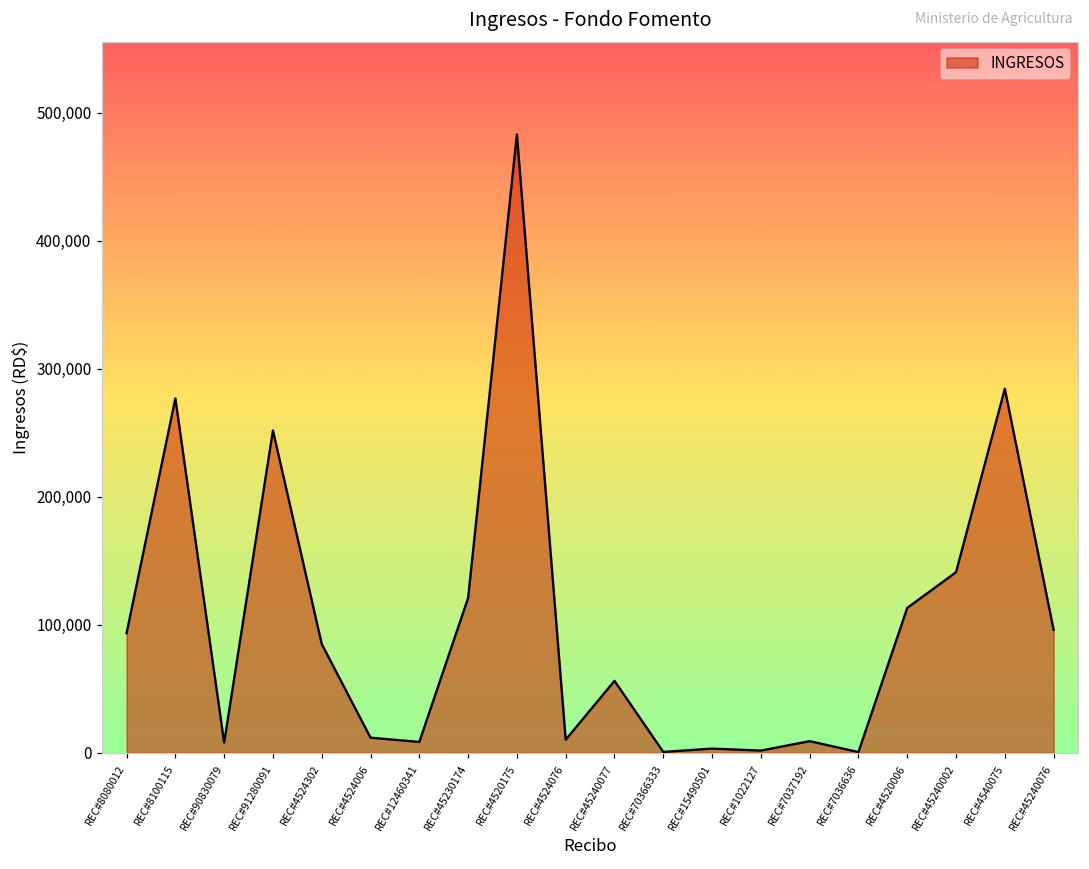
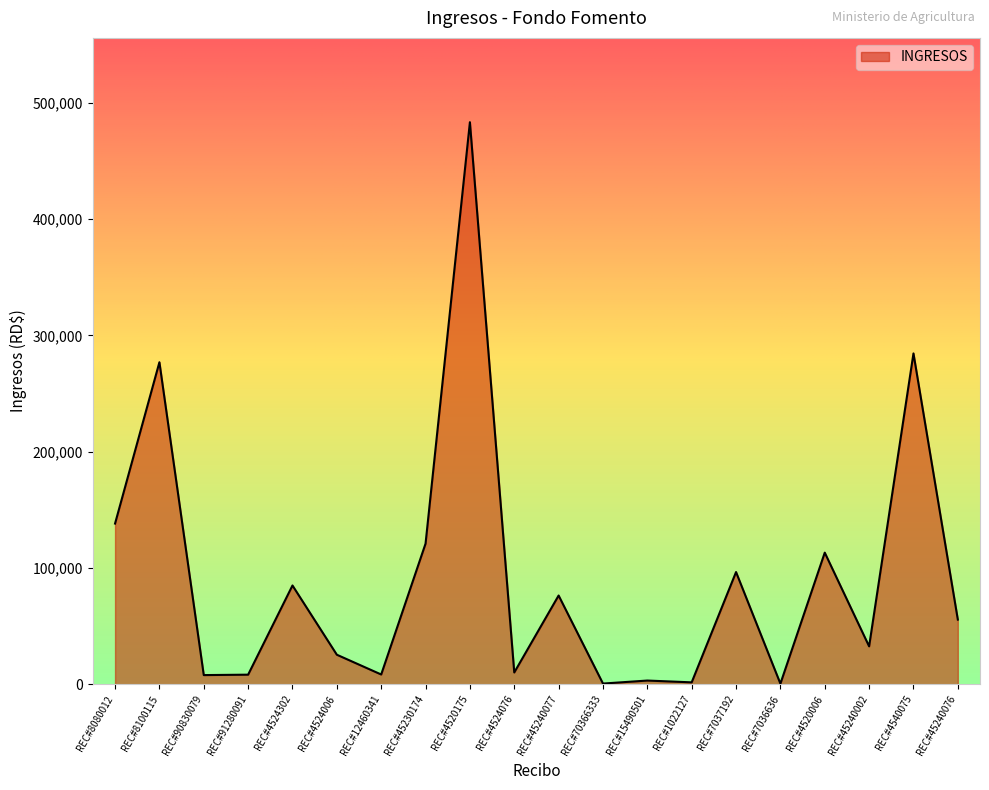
  {
-   "REC#8080012": "93,000",
+   "REC#8080012": "138,000",
    "REC#8100115": "277,000",
    "REC#90830079": "8,000",
-   "REC#91280091": "252,000",
+   "REC#91280091": "8,000",
    "REC#4524302": "85,000",
-   "REC#4524006": "12,000",
+   "REC#4524006": "25,000",
    "REC#12460341": "8,000",
    "REC#45230174": "121,000",
    "REC#4520175": "483,000",
    "REC#4524076": "10,000",
-   "REC#45240077": "56,000",
+   "REC#45240077": "76,000",
    "REC#70366333": "1,000",
    "REC#15490501": "3,000",
    "REC#1022127": "2,000",
-   "REC#7037192": "9,000",
+   "REC#7037192": "96,000",
    "REC#7036636": "1,000",
    "REC#4520006": "113,000",
-   "REC#45240002": "141,000",
+   "REC#45240002": "33,000",
    "REC#4540075": "284,000",
-   "REC#45240076": "96,000"
+   "REC#45240076": "56,000"
  }
